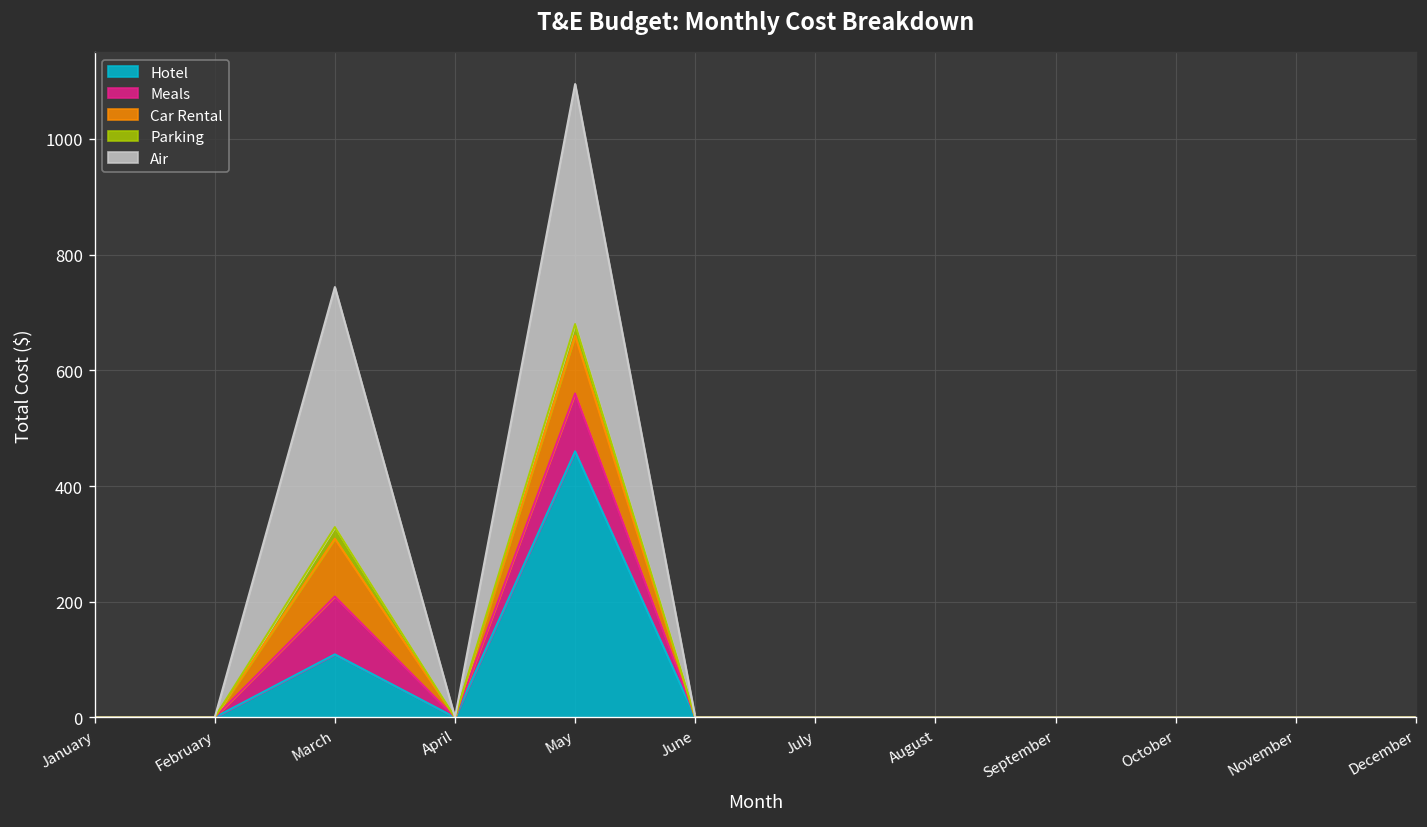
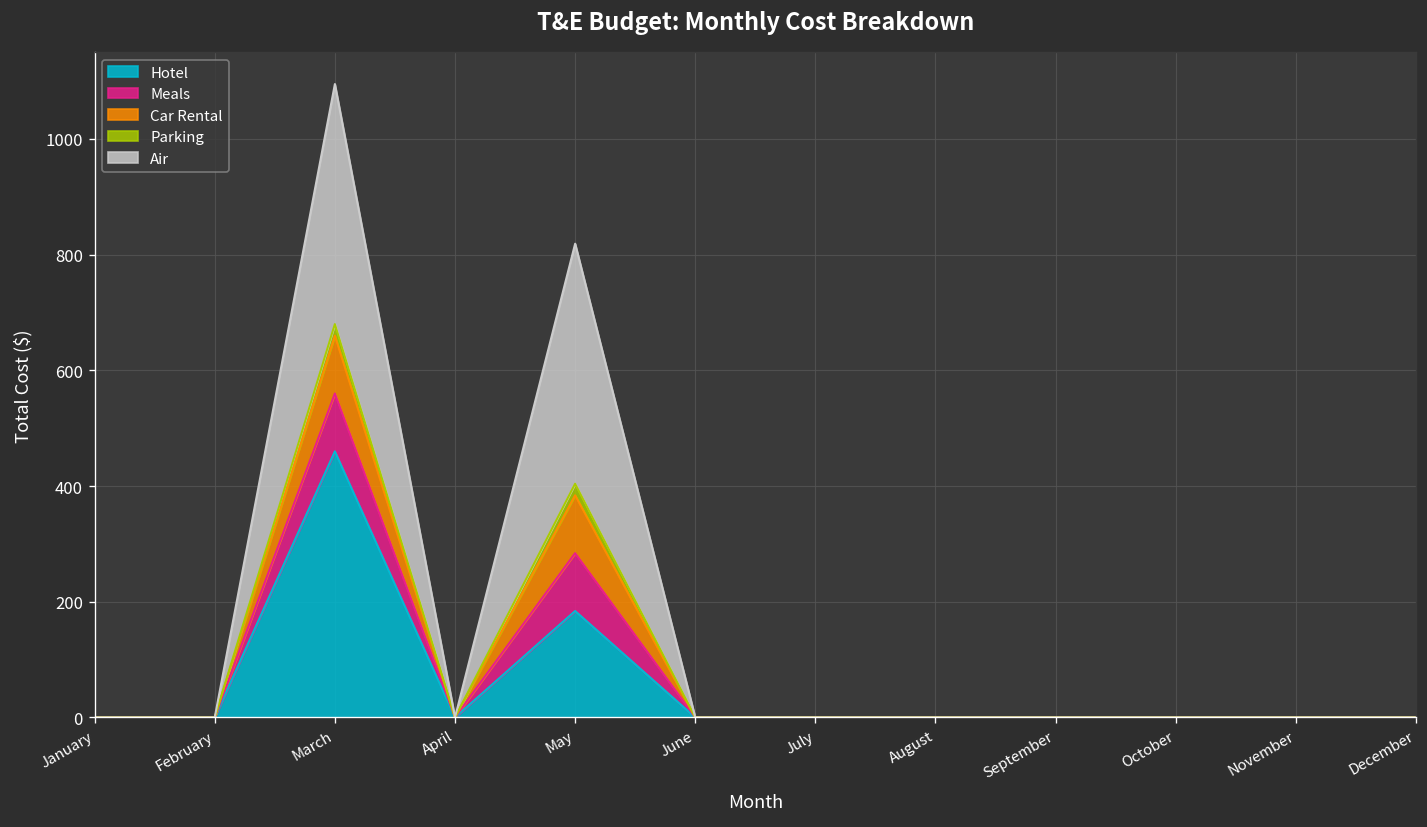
  {
    "Hotel": {
-     "March": 110,
-     "May": 460
+     "March": 460,
+     "May": 180
    },
    "Meals": {
      "March": 100,
      "May": 100
    },
    "Car Rental": {
      "March": 100,
      "May": 100
    },
    "Parking": {
      "March": 20,
      "May": 20
    },
    "Air": {
      "March": 420,
      "May": 420
    }
  }
